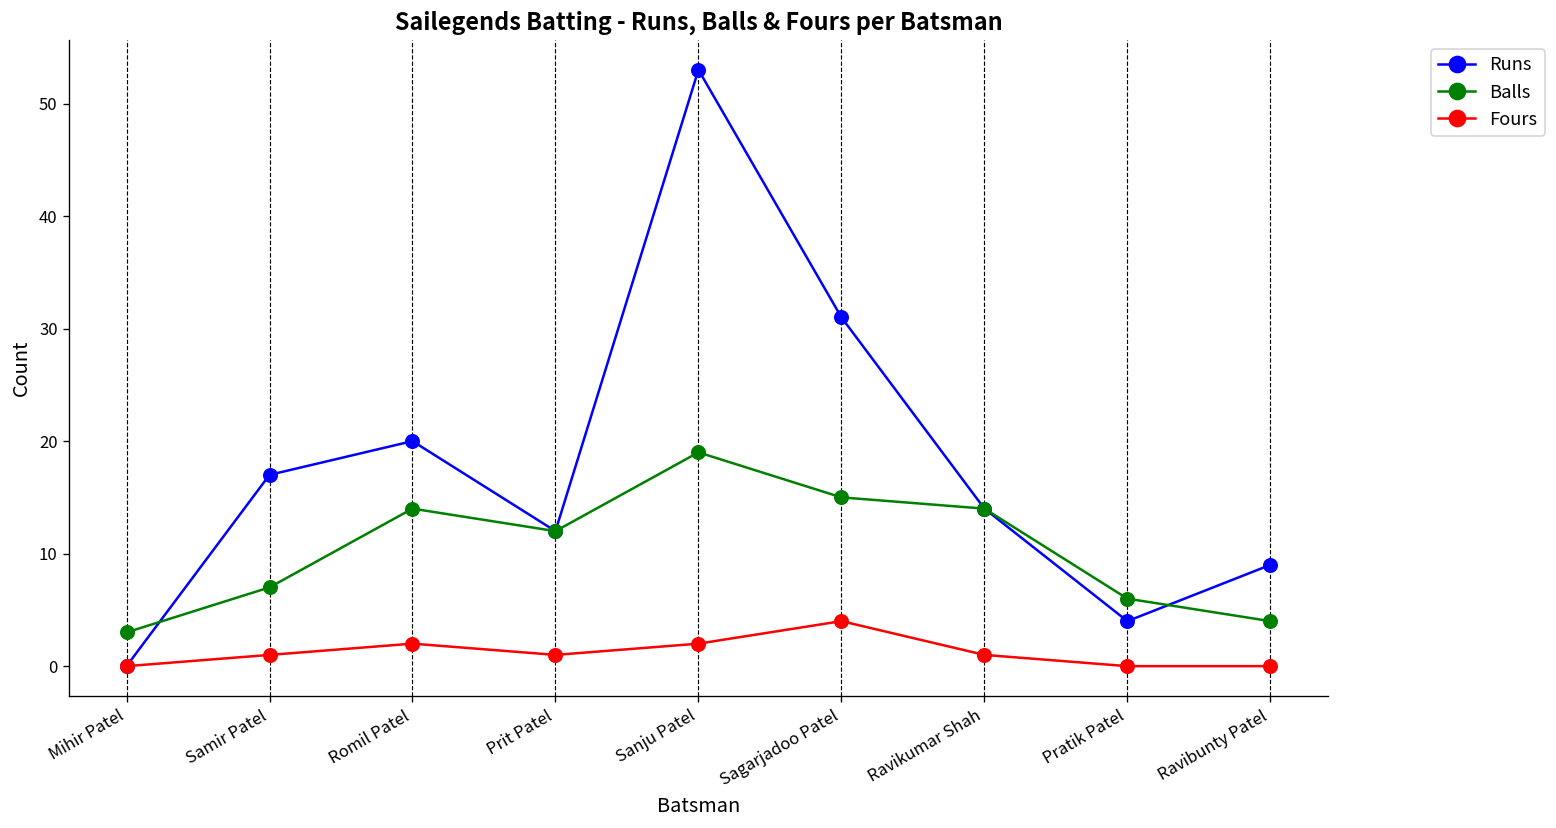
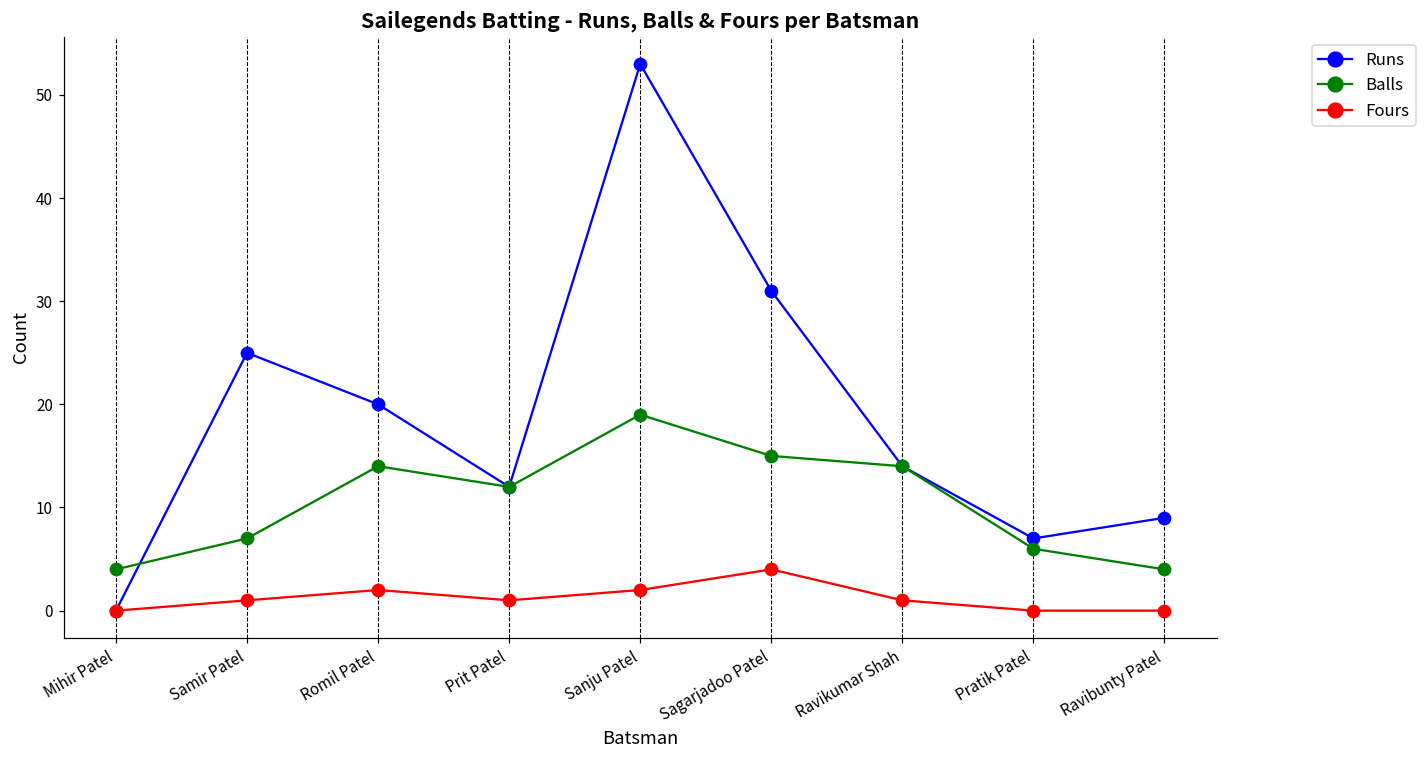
  {
    "Runs": {
-     "Samir Patel": 17,
+     "Samir Patel": 25,
      "Romil Patel": 20,
      "Sanju Patel": 53,
      "Sagarjadoo Patel": 31,
-     "Pratik Patel": 4,
+     "Pratik Patel": 7,
      "Ravibunty Patel": 9
    },
    "Balls": {
-     "Mihir Patel": 3,
+     "Mihir Patel": 4,
      "Samir Patel": 7,
      "Romil Patel": 14,
      "Sanju Patel": 19,
      "Sagarjadoo Patel": 15,
      "Pratik Patel": 6,
      "Ravibunty Patel": 4
    },
    "Fours": {
      "Samir Patel": 1,
      "Romil Patel": 2,
      "Prit Patel": 1,
      "Sanju Patel": 2,
      "Sagarjadoo Patel": 4,
      "Ravikumar Shah": 1,
      "Pratik Patel": 0,
      "Ravibunty Patel": 0
    }
  }
